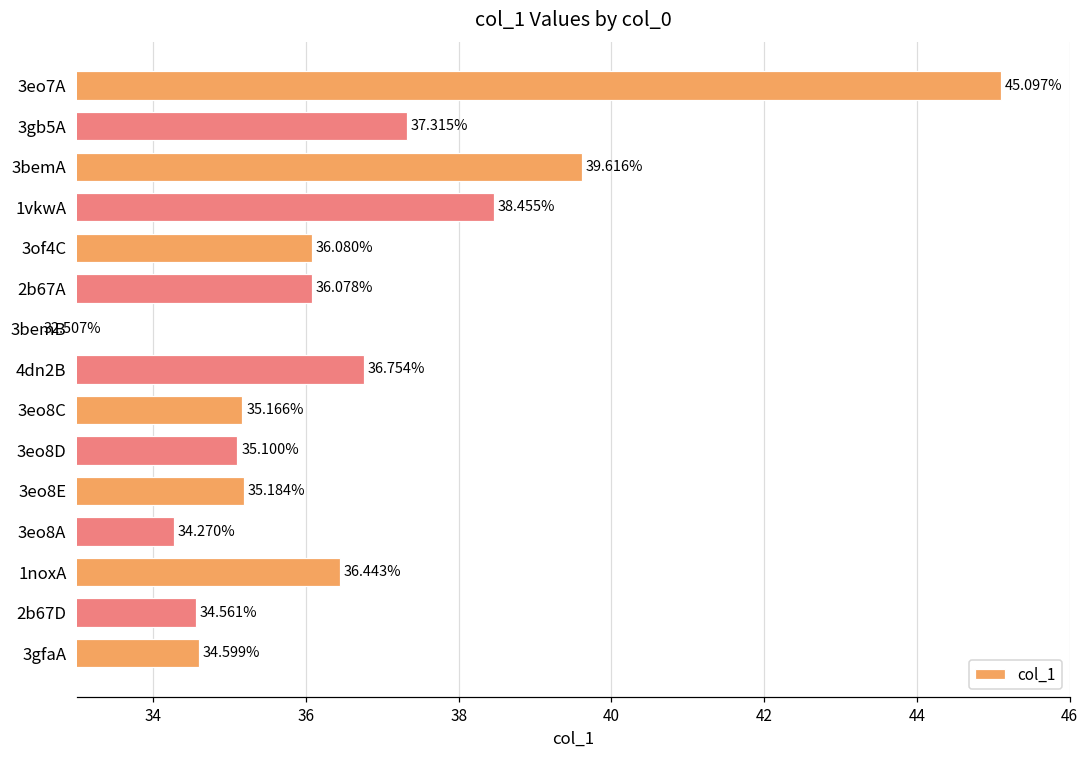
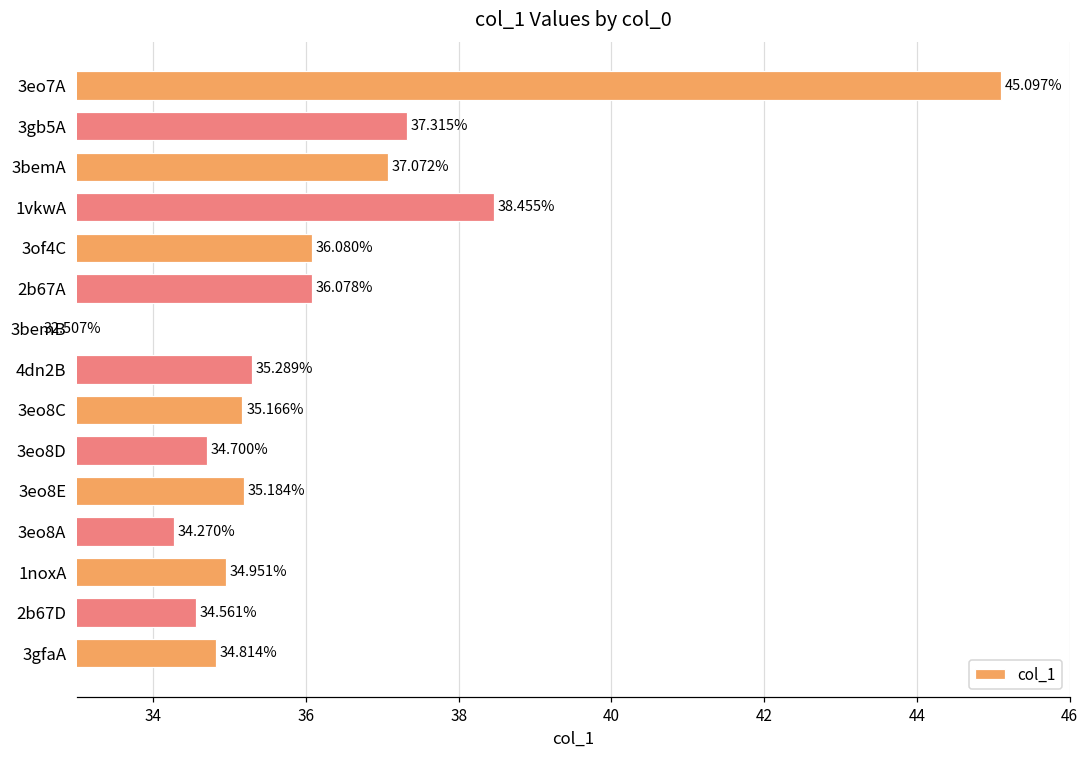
  {
    "3eo7A": "45.097%",
    "3gb5A": "37.315%",
-   "3bemA": "39.616%",
+   "3bemA": "37.072%",
    "1vkwA": "38.455%",
    "3of4C": "36.080%",
    "2b67A": "36.078%",
-   "4dn2B": "36.754%",
+   "4dn2B": "35.289%",
    "3eo8C": "35.166%",
-   "3eo8D": "35.100%",
+   "3eo8D": "34.700%",
    "3eo8E": "35.184%",
    "3eo8A": "34.270%",
-   "1noxA": "36.443%",
+   "1noxA": "34.951%",
    "2b67D": "34.561%",
-   "3gfaA": "34.599%"
+   "3gfaA": "34.814%"
  }
